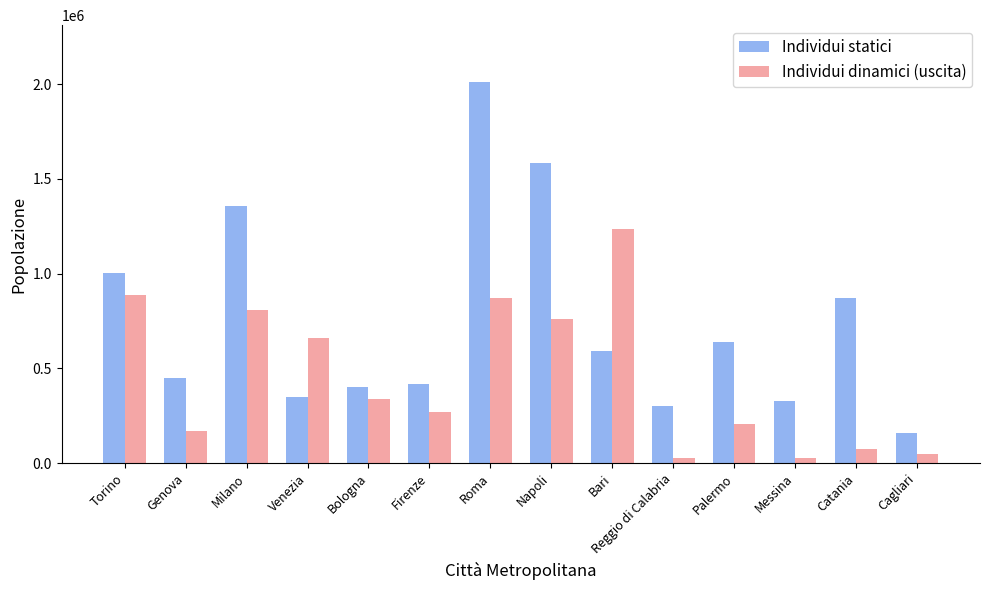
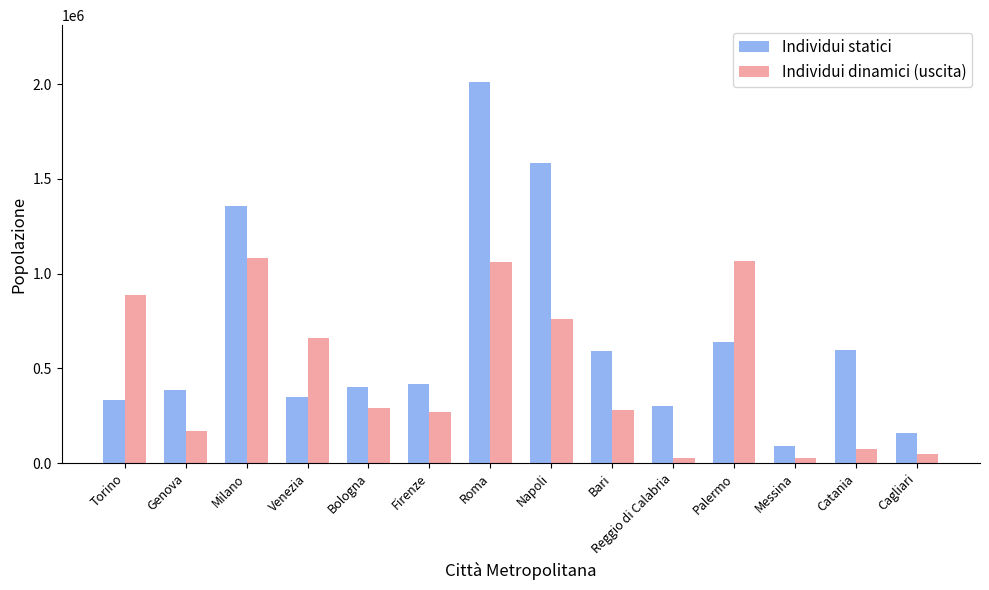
  {
    "Individui statici": {
-     "Torino": 1000000,
-     "Genova": 450000,
+     "Torino": 330000,
+     "Genova": 390000,
      "Milano": 1360000,
      "Venezia": 350000,
      "Bologna": 400000,
      "Firenze": 420000,
      "Roma": 2010000,
      "Napoli": 1580000,
      "Bari": 590000,
      "Reggio di Calabria": 300000,
      "Palermo": 640000,
-     "Messina": 330000,
-     "Catania": 870000,
+     "Messina": 90000,
+     "Catania": 600000,
      "Cagliari": 160000
    },
    "Individui dinamici (uscita)": {
      "Torino": 890000,
      "Genova": 170000,
-     "Milano": 810000,
+     "Milano": 1080000,
      "Venezia": 660000,
-     "Bologna": 340000,
+     "Bologna": 290000,
      "Firenze": 270000,
-     "Roma": 870000,
+     "Roma": 1060000,
      "Napoli": 760000,
-     "Bari": 1240000,
+     "Bari": 280000,
      "Reggio di Calabria": 30000,
-     "Palermo": 210000,
+     "Palermo": 1070000,
      "Messina": 30000,
      "Catania": 80000,
      "Cagliari": 50000
    }
  }
